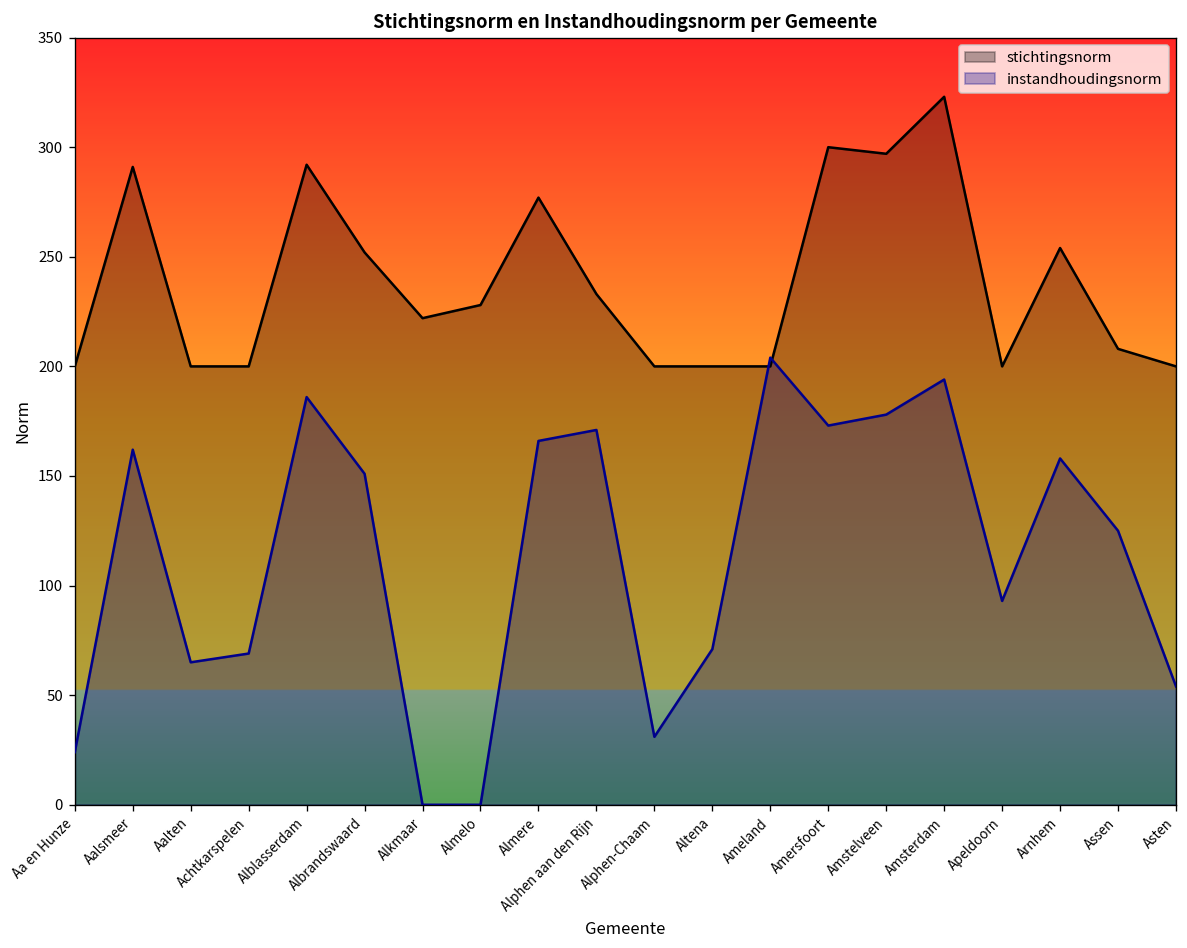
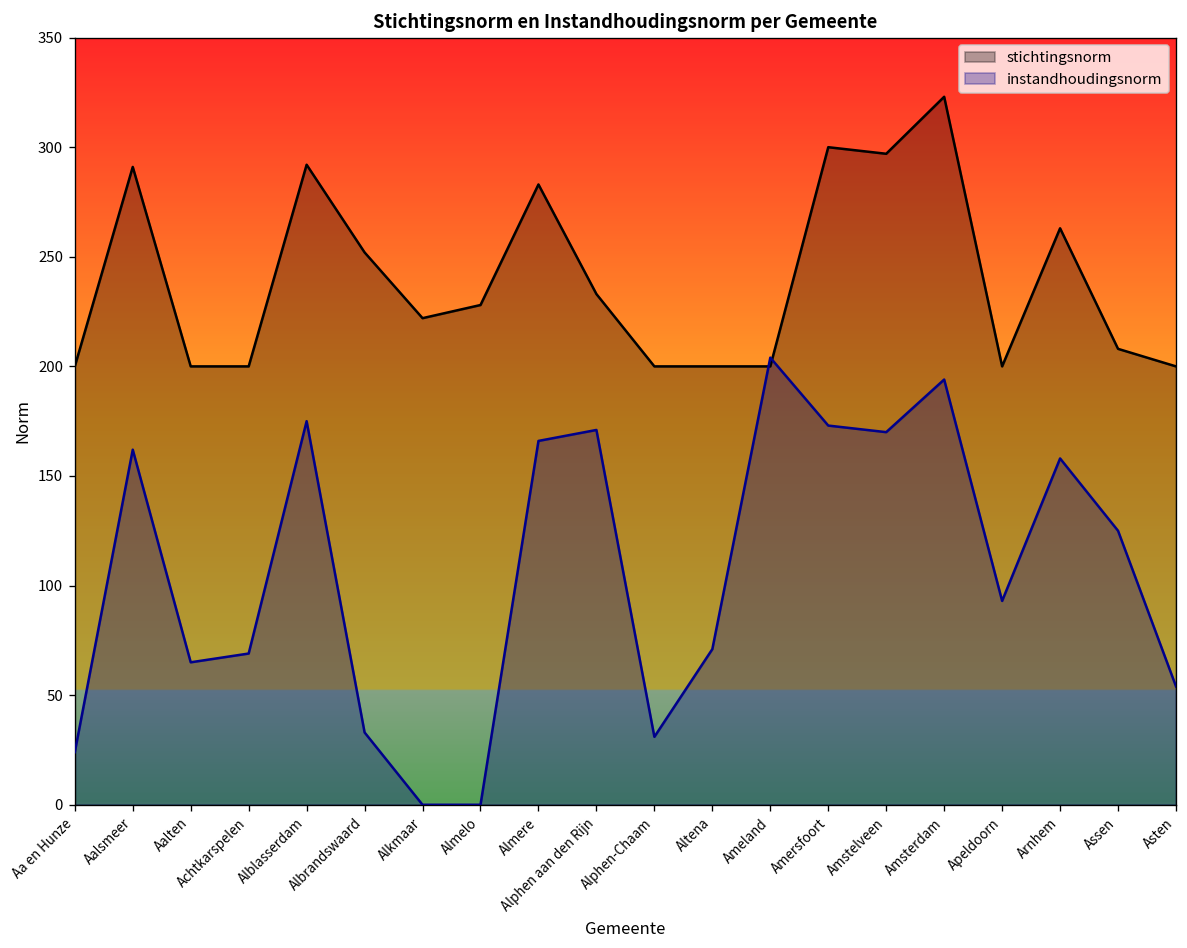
  {
    "stichtingsnorm": {
      "Aa en Hunze": 200,
      "Aalsmeer": 291,
      "Aalten": 200,
      "Achtkarspelen": 200,
      "Alblasserdam": 292,
      "Albrandswaard": 252,
      "Alkmaar": 222,
      "Almelo": 228,
-     "Almere": 277,
+     "Almere": 283,
      "Alphen aan den Rijn": 233,
      "Alphen-Chaam": 200,
      "Altena": 200,
      "Ameland": 200,
      "Amersfoort": 300,
      "Amstelveen": 297,
      "Amsterdam": 323,
      "Apeldoorn": 200,
-     "Arnhem": 254,
+     "Arnhem": 263,
      "Assen": 208,
      "Asten": 200
    },
    "instandhoudingsnorm": {
      "Aa en Hunze": 24,
      "Aalsmeer": 162,
      "Aalten": 65,
      "Achtkarspelen": 69,
-     "Alblasserdam": 186,
-     "Albrandswaard": 151,
+     "Alblasserdam": 175,
+     "Albrandswaard": 33,
      "Alkmaar": 0,
      "Almelo": 0,
      "Almere": 166,
      "Alphen aan den Rijn": 171,
      "Alphen-Chaam": 31,
      "Altena": 71,
      "Ameland": 204,
      "Amersfoort": 173,
-     "Amstelveen": 178,
+     "Amstelveen": 170,
      "Amsterdam": 194,
      "Apeldoorn": 93,
      "Arnhem": 158,
      "Assen": 125,
      "Asten": 54
    }
  }
